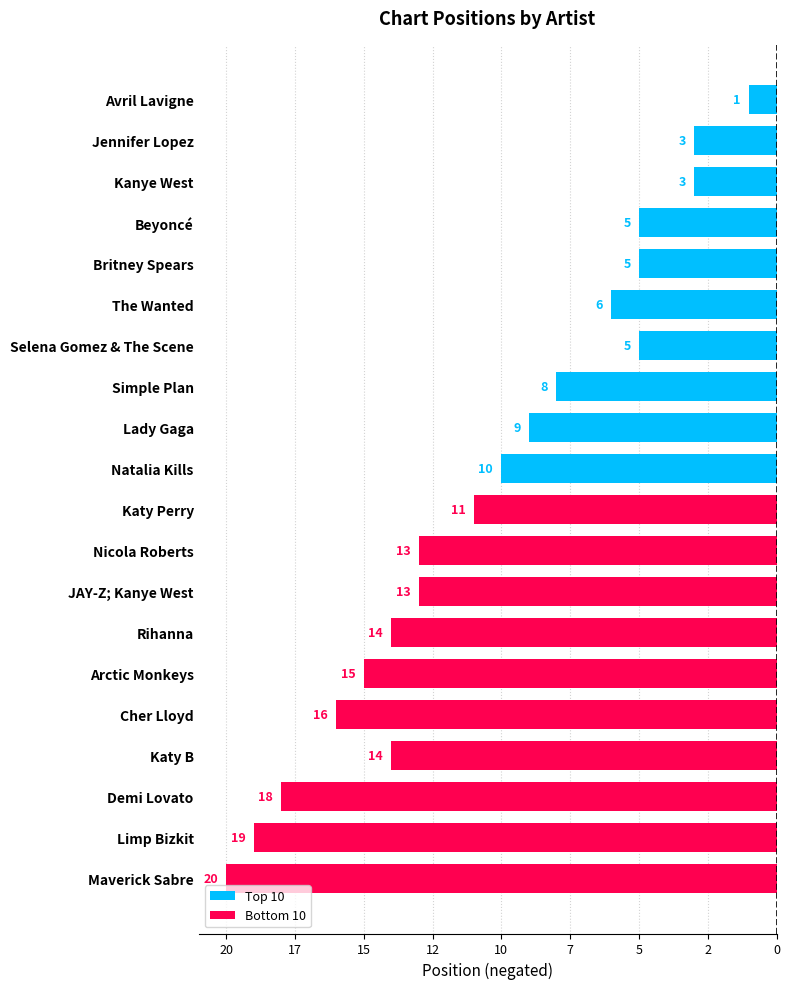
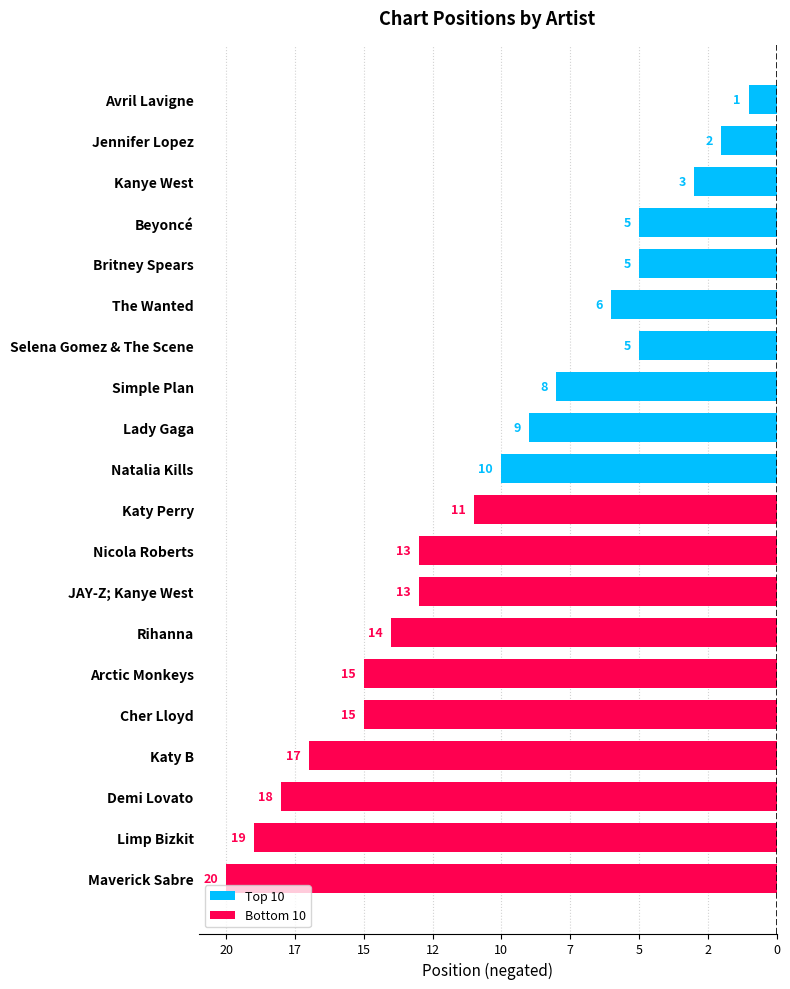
  {
-   "Jennifer Lopez": 3,
-   "Cher Lloyd": 16,
-   "Katy B": 14
+   "Jennifer Lopez": 2,
+   "Cher Lloyd": 15,
+   "Katy B": 17
  }
